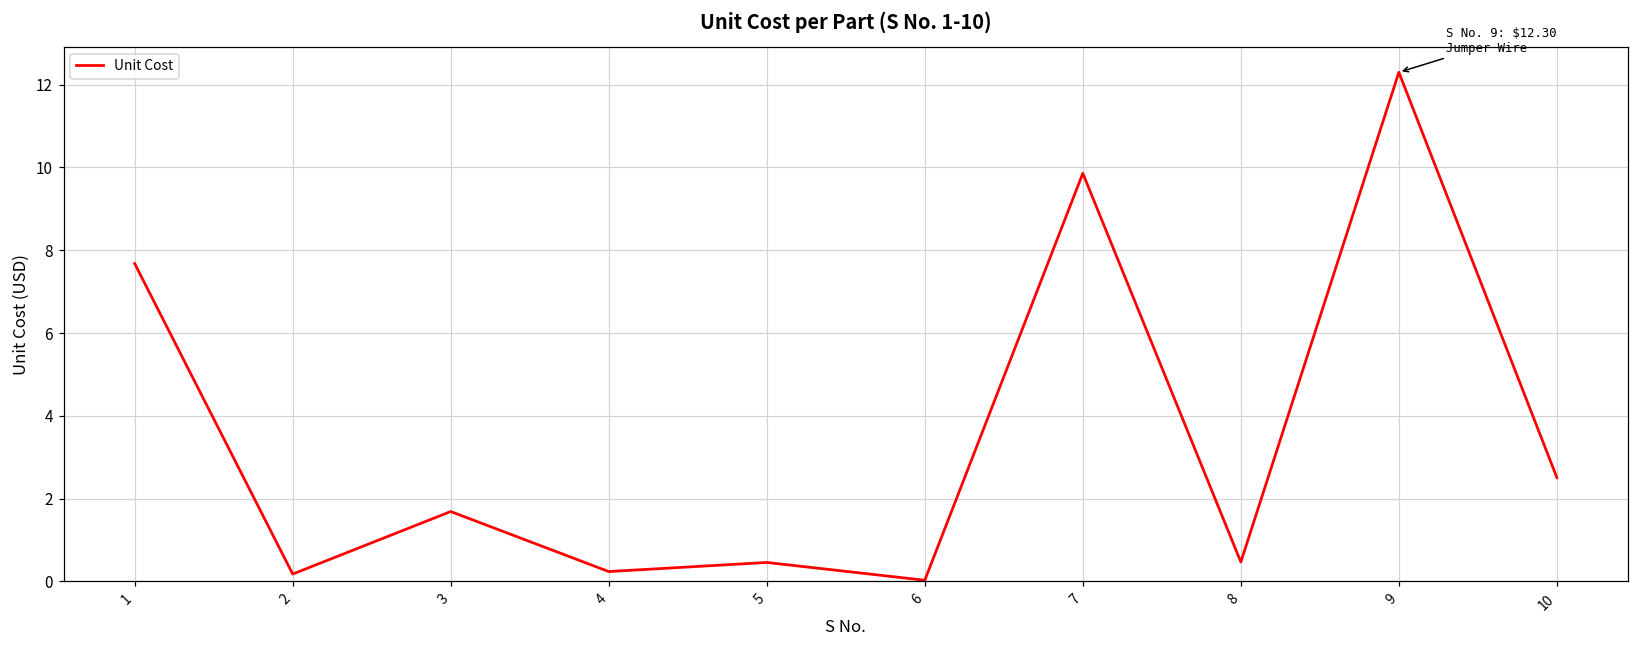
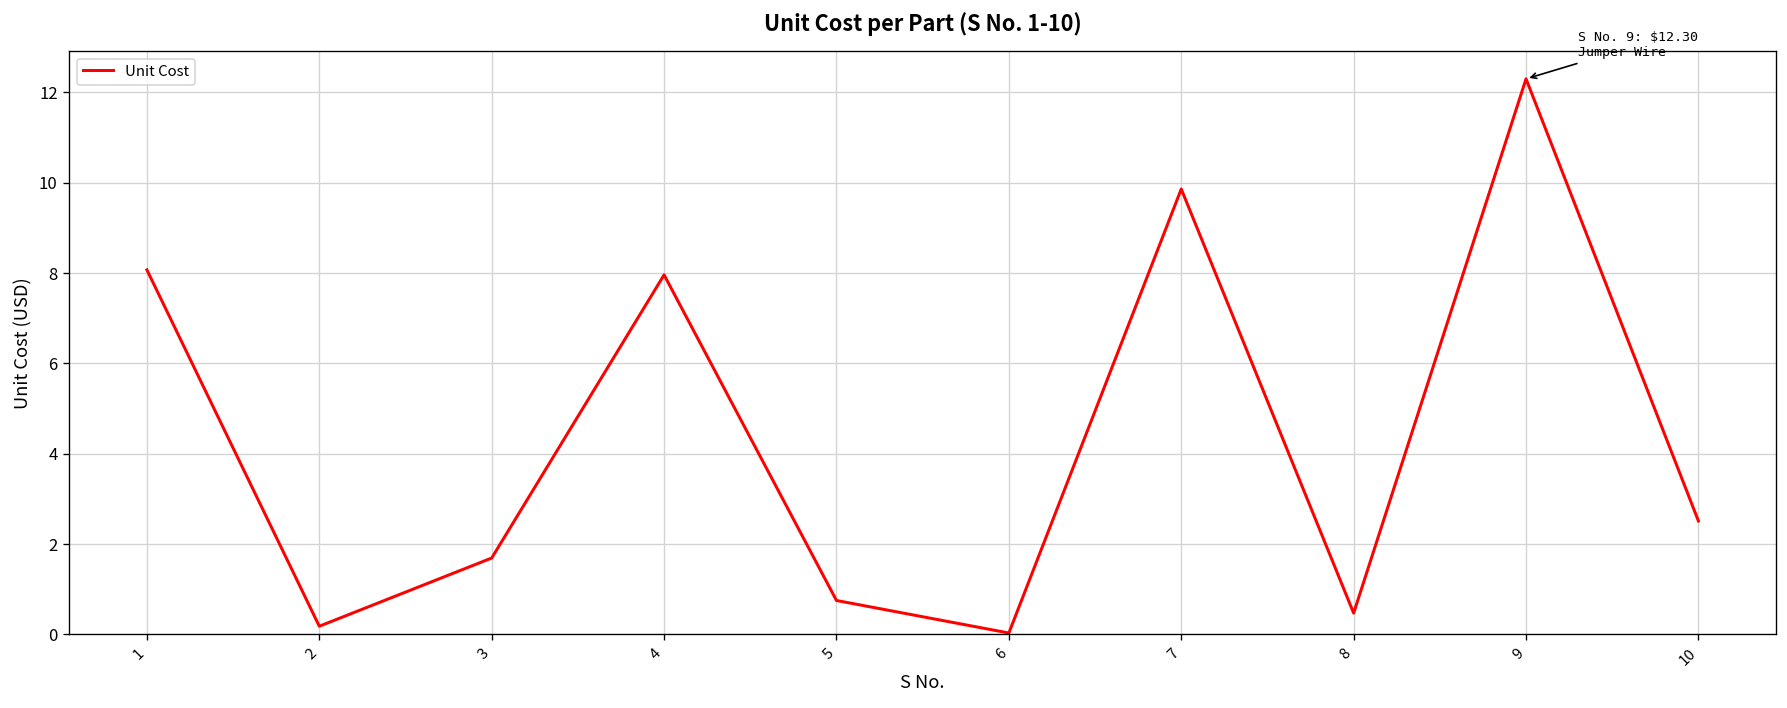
  {
-   "1": 7.7,
+   "1": 8.1,
    "2": 0.2,
    "3": 1.7,
-   "4": 0.2,
-   "5": 0.5,
+   "4": 8.0,
+   "5": 0.8,
    "6": 0.0,
    "7": 9.9,
    "8": 0.5,
    "10": 2.5
  }
